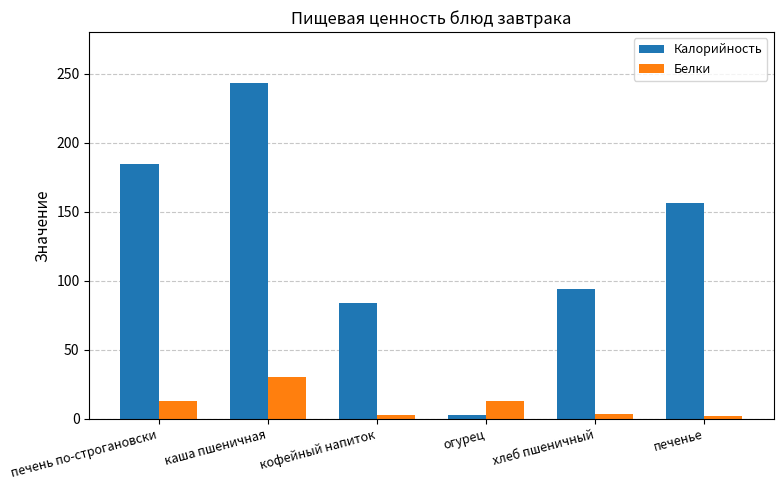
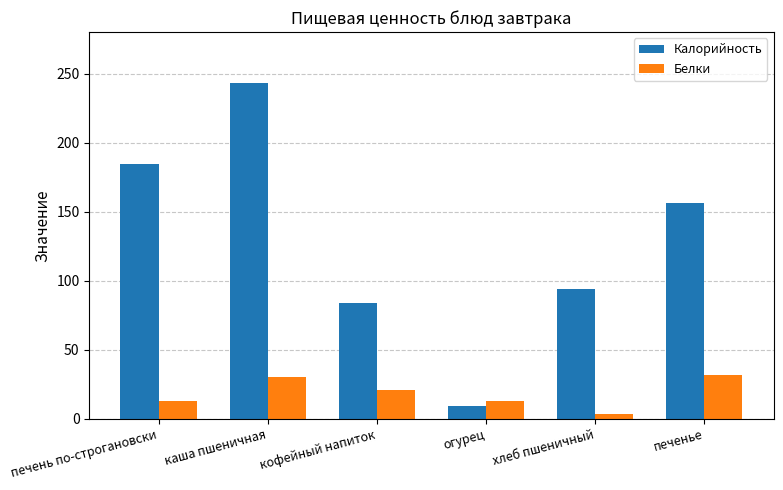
  {
    "Калорийность": {
      "печень по-строгановски": 185,
      "каша пшеничная": 244,
      "кофейный напиток": 84,
-     "огурец": 3,
+     "огурец": 9,
      "хлеб пшеничный": 94,
      "печенье": 156
    },
    "Белки": {
      "печень по-строгановски": 13,
      "каша пшеничная": 30,
-     "кофейный напиток": 3,
+     "кофейный напиток": 21,
      "огурец": 13,
      "хлеб пшеничный": 3,
-     "печенье": 2
+     "печенье": 32
    }
  }
